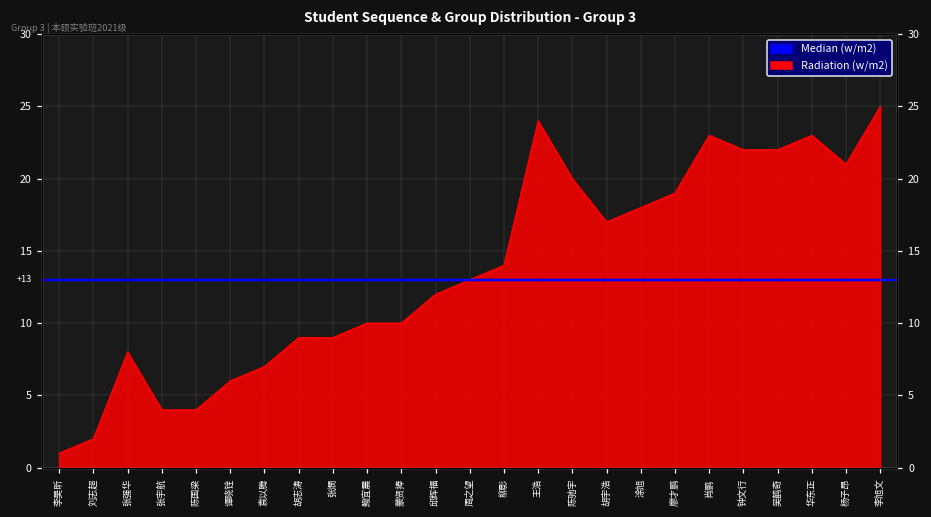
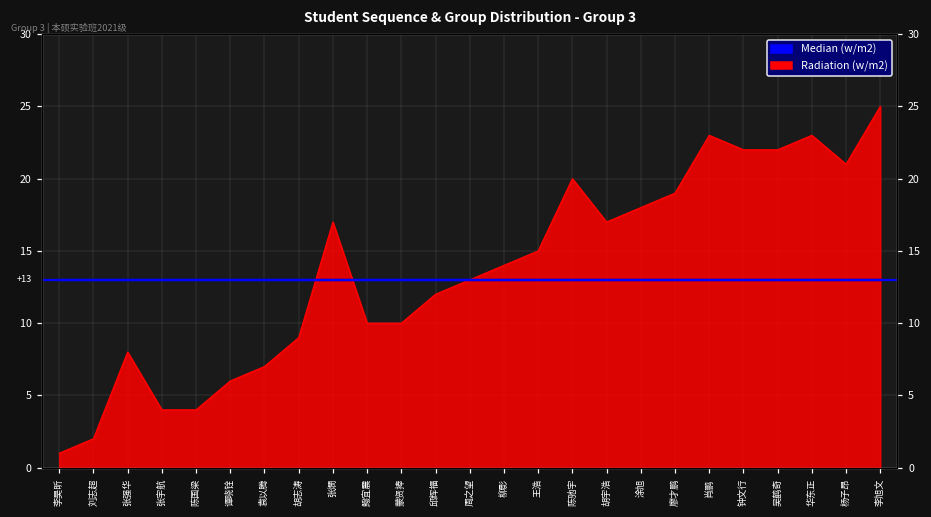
  {
    "Radiation (w/m2)": {
      "李昊昕": "1",
      "刘志超": "2",
      "张强华": "8",
      "张宇航": "4",
      "陈国梁": "4",
      "谭晓铨": "6",
      "袁以腾": "7",
      "胡志涛": "9",
-     "张燘": "9",
+     "张燘": "17",
      "鱍宜震": "10",
      "蒙贤捧": "10",
      "邱辉福": "12",
      "柳影": "14",
-     "王浩": "24",
+     "王浩": "15",
      "陈驰宇": "20",
      "胡宇浩": "17",
      "涂旭": "18",
      "廖才鹏": "19",
      "肖鹏": "23",
      "钟文行": "22",
      "吴鹤奇": "22",
      "华东正": "23",
      "杨子昂": "21",
      "李旭文": "25"
    },
    "Median (w/m2)": {
      "李昊昕": "+13"
    }
  }
